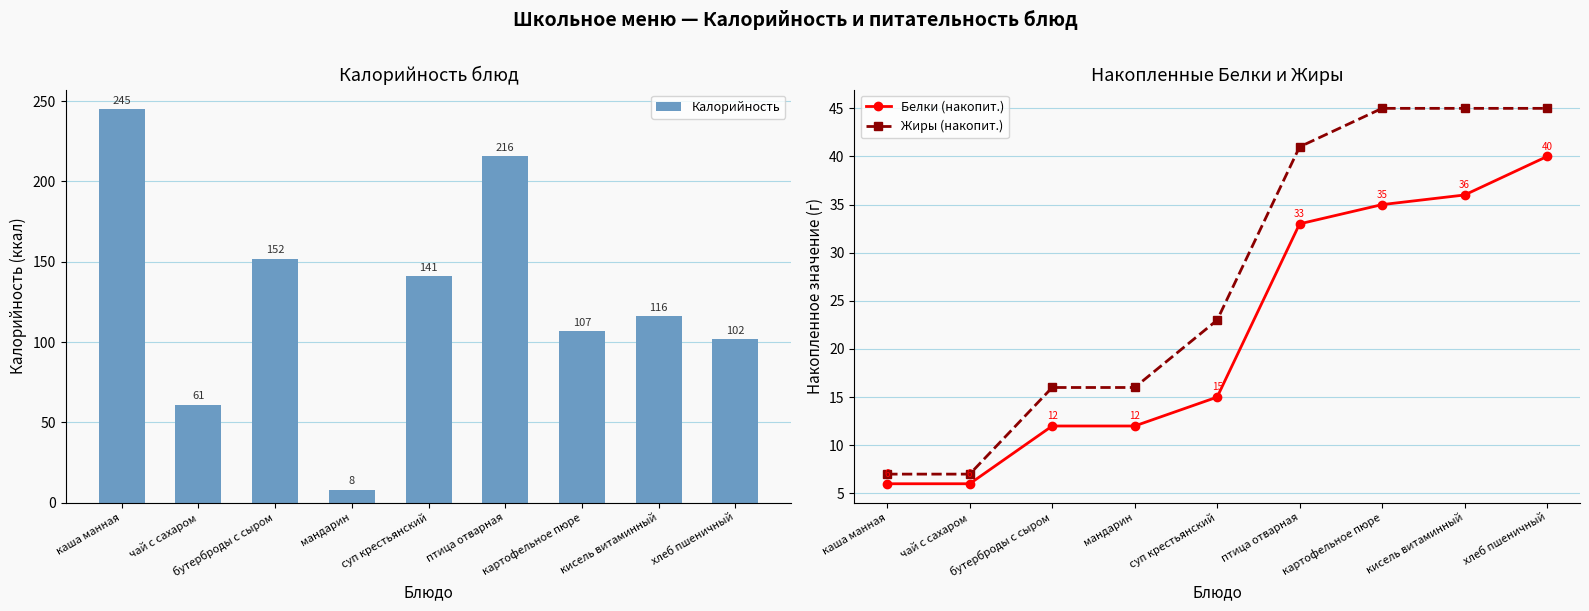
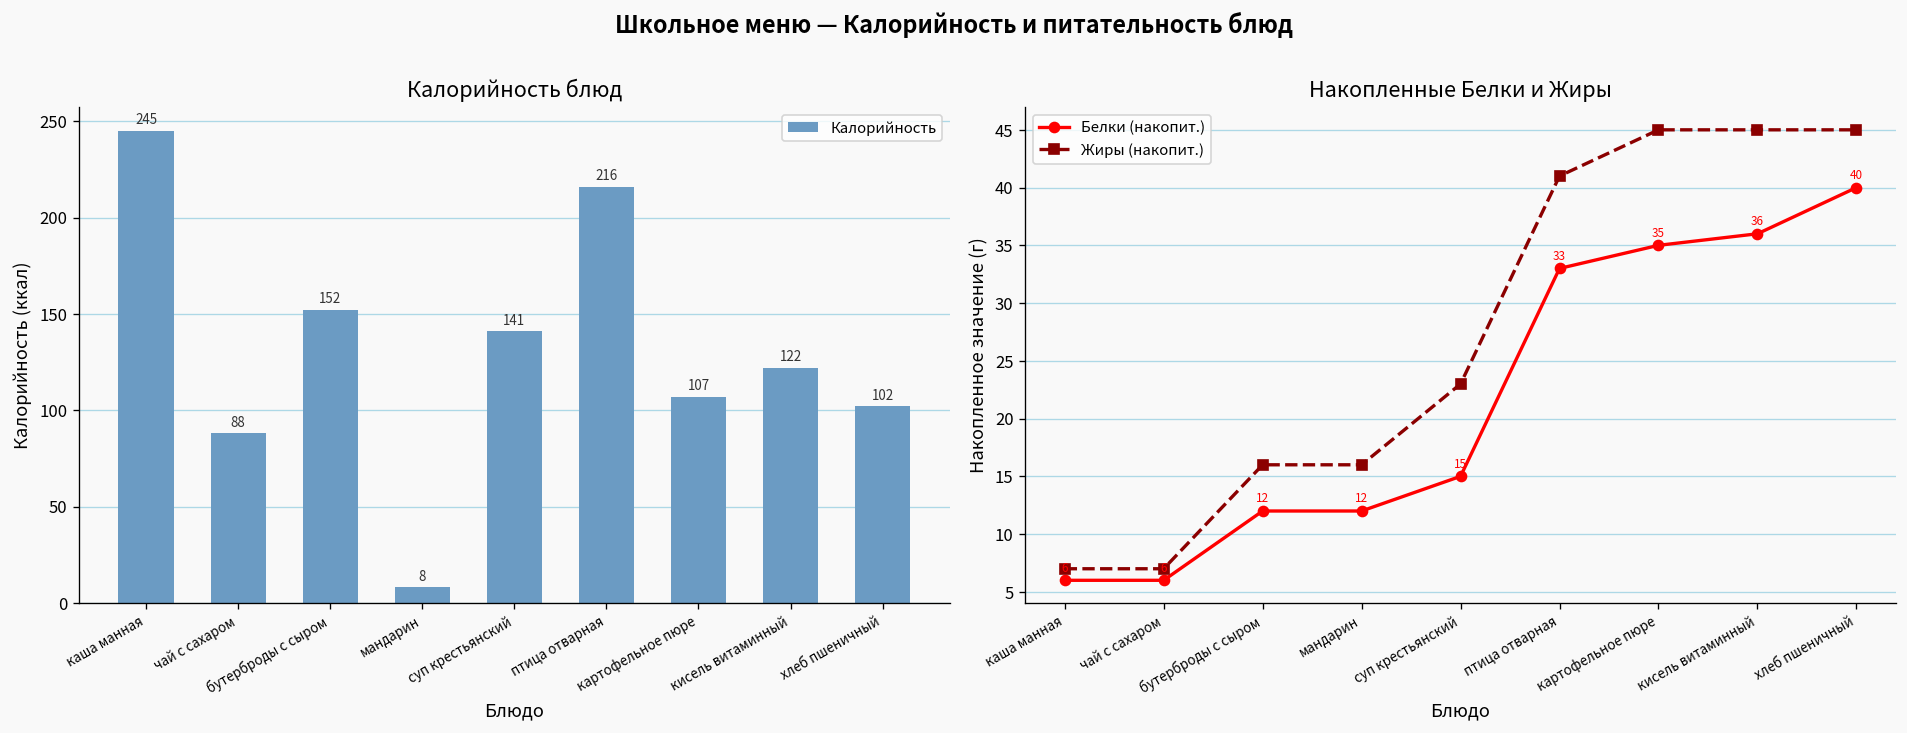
  {
    "Калорийность блюд": {
      "каша манная": 245,
-     "чай с сахаром": 61,
+     "чай с сахаром": 88,
      "бутерброды с сыром": 152,
      "мандарин": 8,
      "суп крестьянский": 141,
      "птица отварная": 216,
      "картофельное пюре": 107,
-     "кисель витаминный": 116,
+     "кисель витаминный": 122,
      "хлеб пшеничный": 102
    },
    "Накопленные Белки и Жиры": {
      "Белки (накопит.)": {
        "бутерброды с сыром": 12,
        "мандарин": 12,
        "суп крестьянский": 15,
        "птица отварная": 33,
        "картофельное пюре": 35,
        "кисель витаминный": 36,
        "хлеб пшеничный": 40
      },
      "Жиры (накопит.)": {
        "бутерброды с сыром": 16,
        "мандарин": 16,
        "суп крестьянский": 23,
        "птица отварная": 41,
        "картофельное пюре": 45,
        "кисель витаминный": 45,
        "хлеб пшеничный": 45
      }
    }
  }
